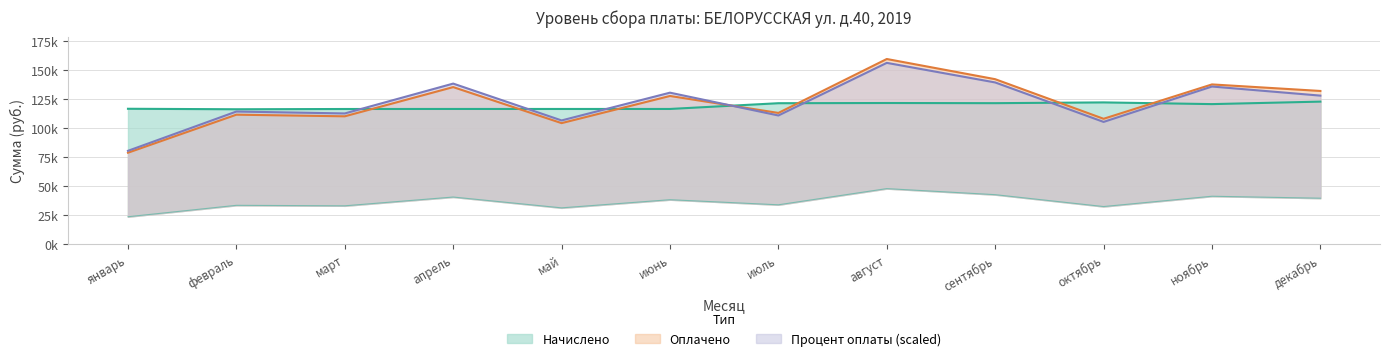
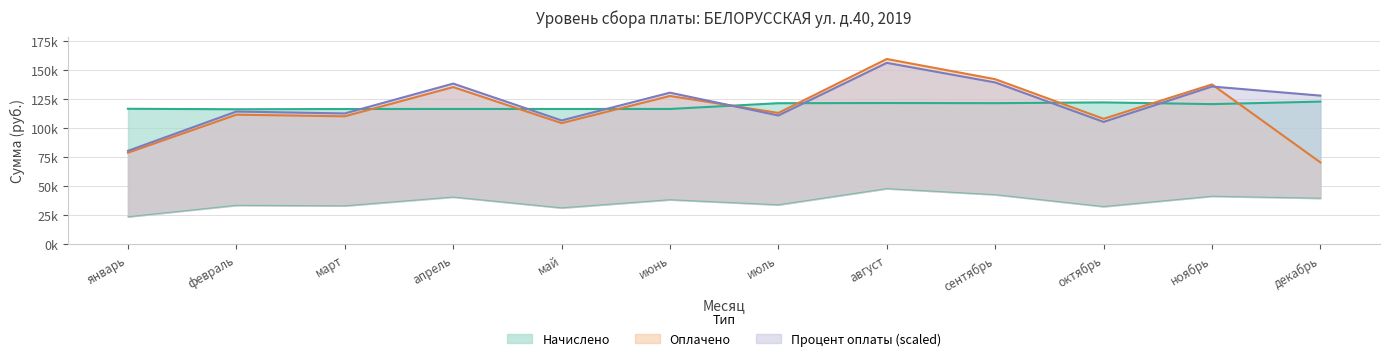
  {
    "Оплачено": {
      "февраль": 112000,
      "март": 110000,
      "апрель": 136000,
      "май": 104000,
      "июнь": 128000,
      "август": 160000,
      "сентябрь": 142000,
      "октябрь": 108000,
-     "декабрь": 132000
+     "декабрь": 71000
    }
  }
